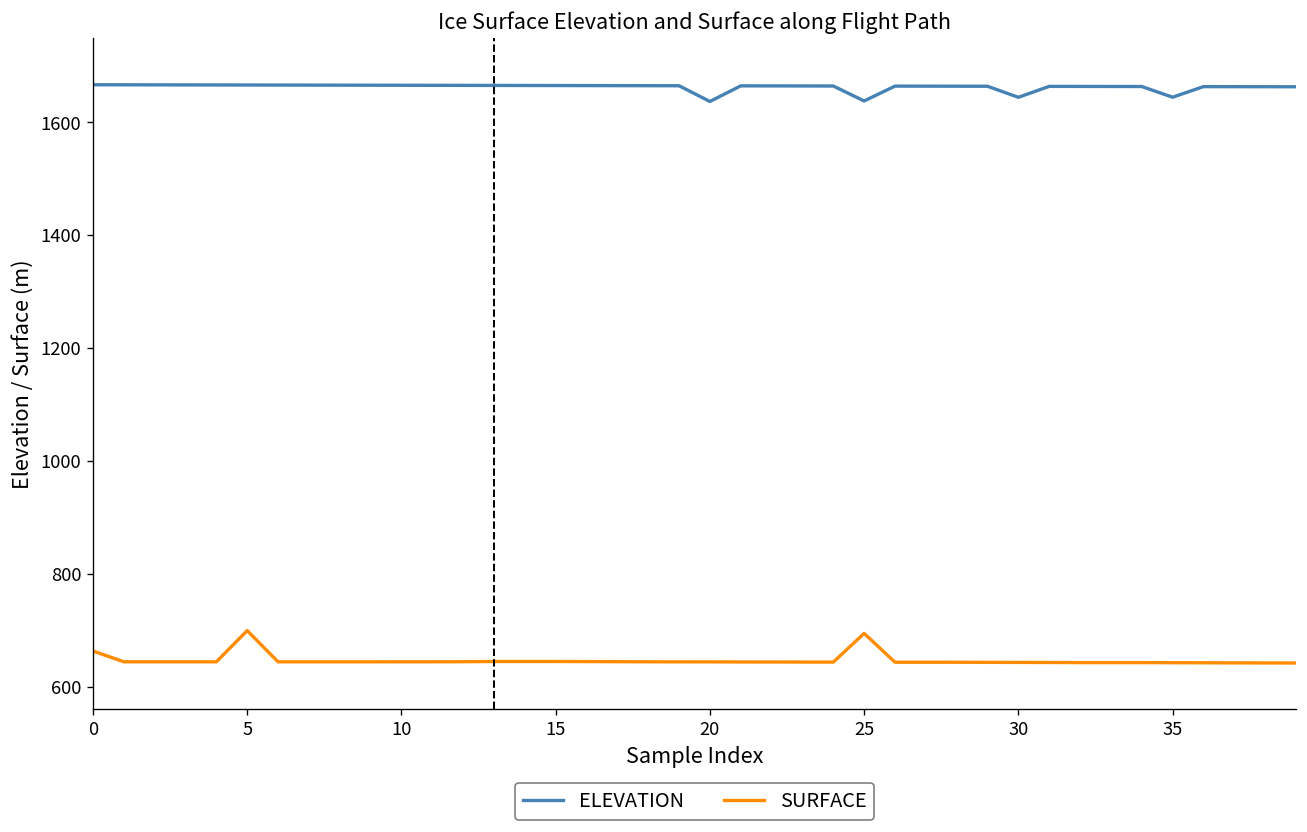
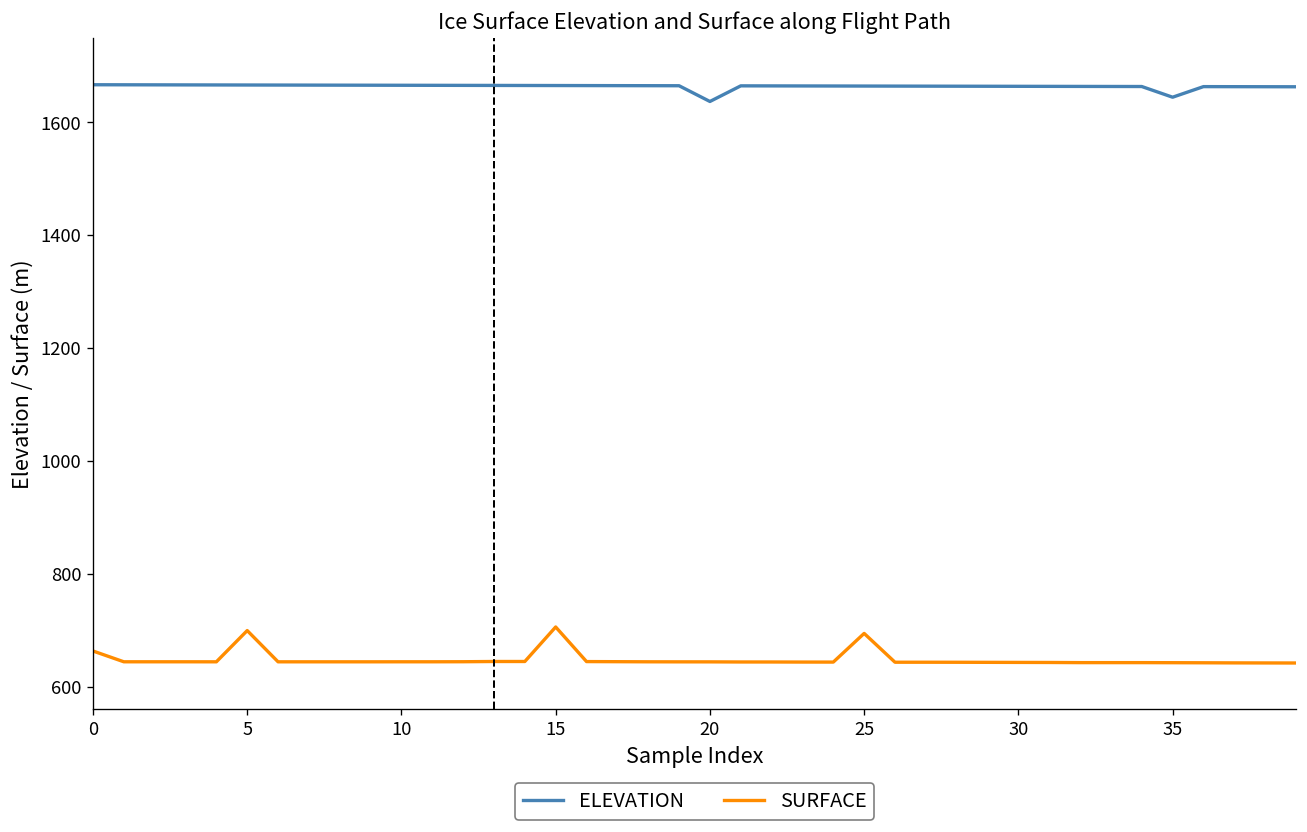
  {
    "ELEVATION": {
      "0": 1670,
      "5": 1670,
      "10": 1670,
      "15": 1670,
      "20": 1640,
-     "25": 1640,
-     "30": 1640,
+     "25": 1660,
+     "30": 1660,
      "35": 1640
    },
    "SURFACE": {
      "0": 660,
      "5": 700,
      "10": 640,
-     "15": 640,
+     "15": 710,
      "20": 640,
      "25": 690,
      "30": 640,
      "35": 640
    }
  }
